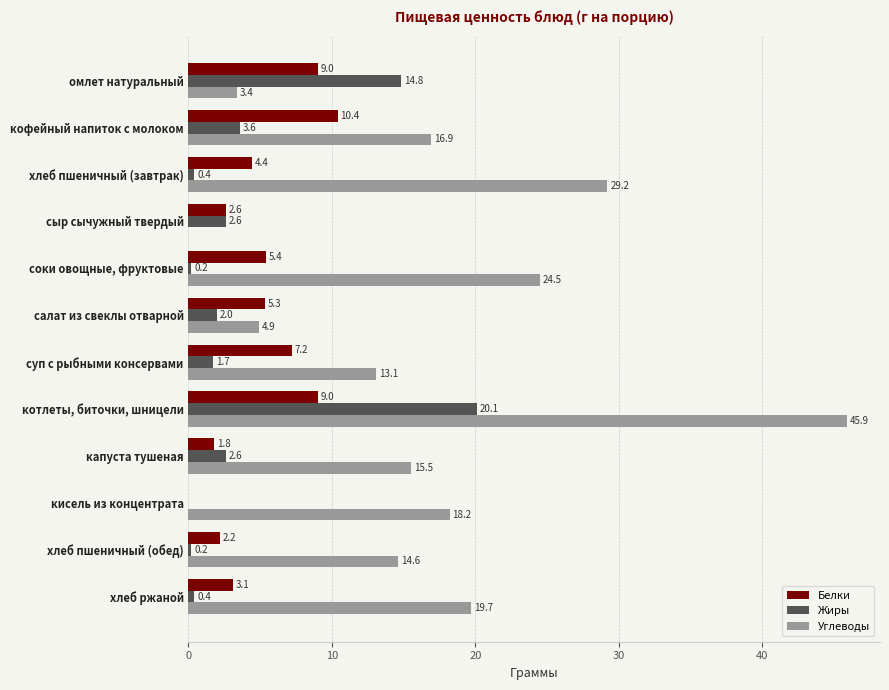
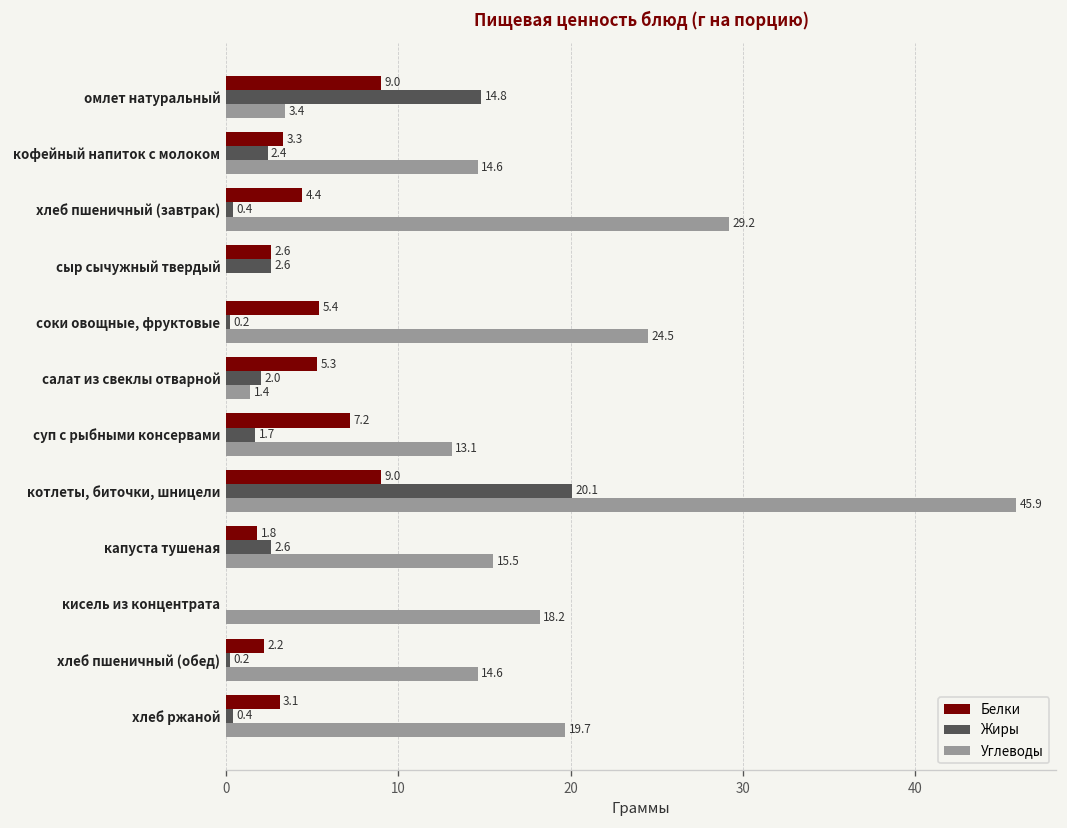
  {
    "Белки": {
      "омлет натуральный": 9.0,
-     "кофейный напиток с молоком": 10.4,
+     "кофейный напиток с молоком": 3.3,
      "хлеб пшеничный (завтрак)": 4.4,
      "сыр сычужный твердый": 2.6,
      "соки овощные, фруктовые": 5.4,
      "салат из свеклы отварной": 5.3,
      "суп с рыбными консервами": 7.2,
      "котлеты, биточки, шницели": 9.0,
      "капуста тушеная": 1.8,
      "хлеб пшеничный (обед)": 2.2,
      "хлеб ржаной": 3.1
    },
    "Жиры": {
      "омлет натуральный": 14.8,
-     "кофейный напиток с молоком": 3.6,
+     "кофейный напиток с молоком": 2.4,
      "хлеб пшеничный (завтрак)": 0.4,
      "сыр сычужный твердый": 2.6,
      "соки овощные, фруктовые": 0.2,
      "салат из свеклы отварной": 2.0,
      "суп с рыбными консервами": 1.7,
      "котлеты, биточки, шницели": 20.1,
      "капуста тушеная": 2.6,
      "хлеб пшеничный (обед)": 0.2,
      "хлеб ржаной": 0.4
    },
    "Углеводы": {
      "омлет натуральный": 3.4,
-     "кофейный напиток с молоком": 16.9,
+     "кофейный напиток с молоком": 14.6,
      "хлеб пшеничный (завтрак)": 29.2,
      "соки овощные, фруктовые": 24.5,
-     "салат из свеклы отварной": 4.9,
+     "салат из свеклы отварной": 1.4,
      "суп с рыбными консервами": 13.1,
      "котлеты, биточки, шницели": 45.9,
      "капуста тушеная": 15.5,
      "кисель из концентрата": 18.2,
      "хлеб пшеничный (обед)": 14.6,
      "хлеб ржаной": 19.7
    }
  }
